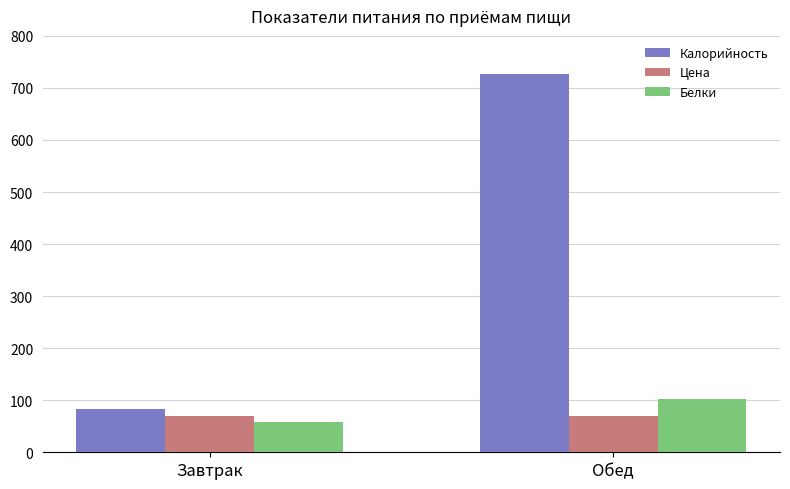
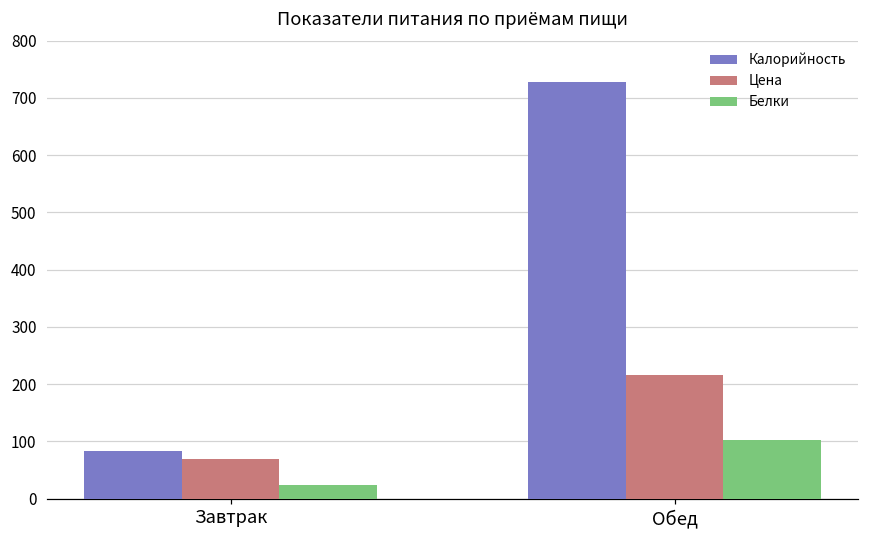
  {
    "Калорийность": {
      "Завтрак": 80,
      "Обед": 730
    },
    "Цена": {
      "Завтрак": 70,
-     "Обед": 70
+     "Обед": 220
    },
    "Белки": {
-     "Завтрак": 60,
+     "Завтрак": 20,
      "Обед": 100
    }
  }
